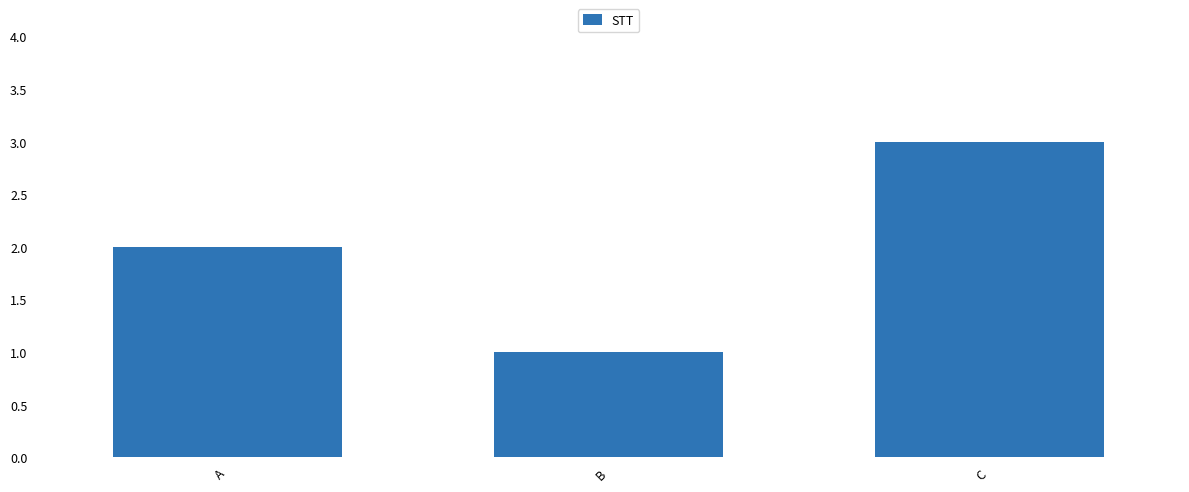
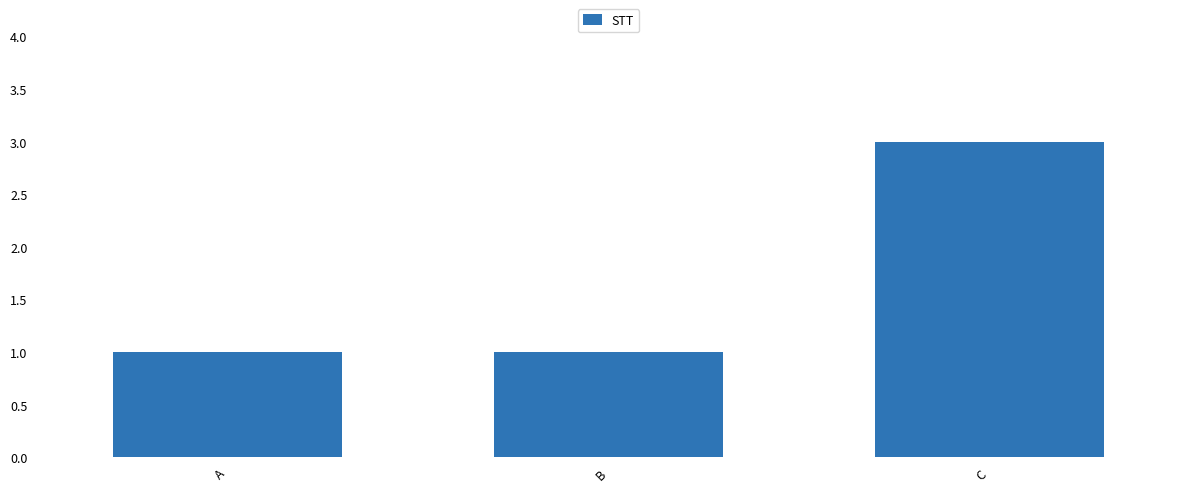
  {
-   "A": 2,
+   "A": 1,
    "B": 1,
    "C": 3
  }
